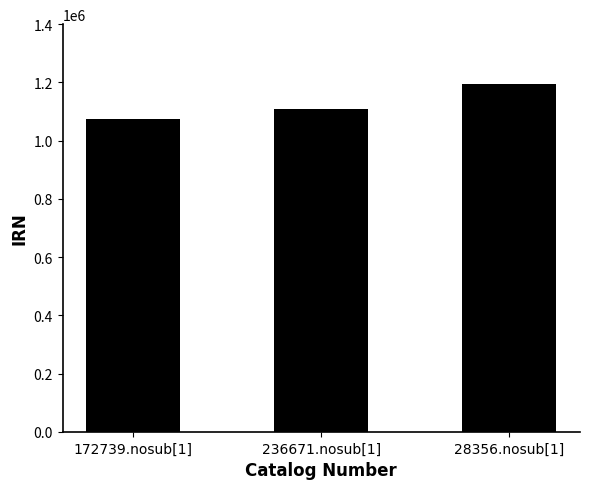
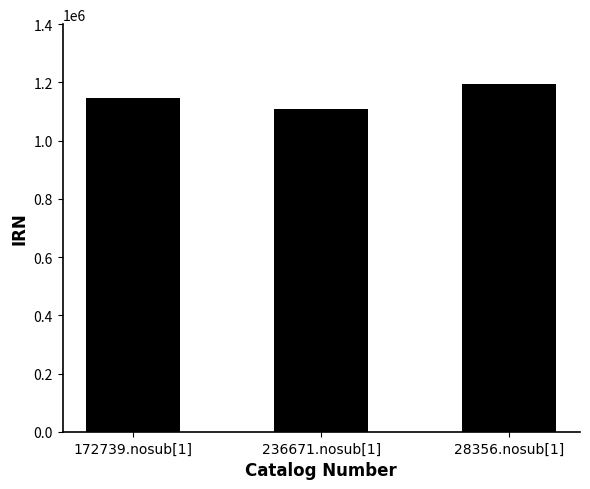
  {
-   "172739.nosub[1]": 1080000,
+   "172739.nosub[1]": 1150000,
    "236671.nosub[1]": 1110000,
    "28356.nosub[1]": 1190000
  }
